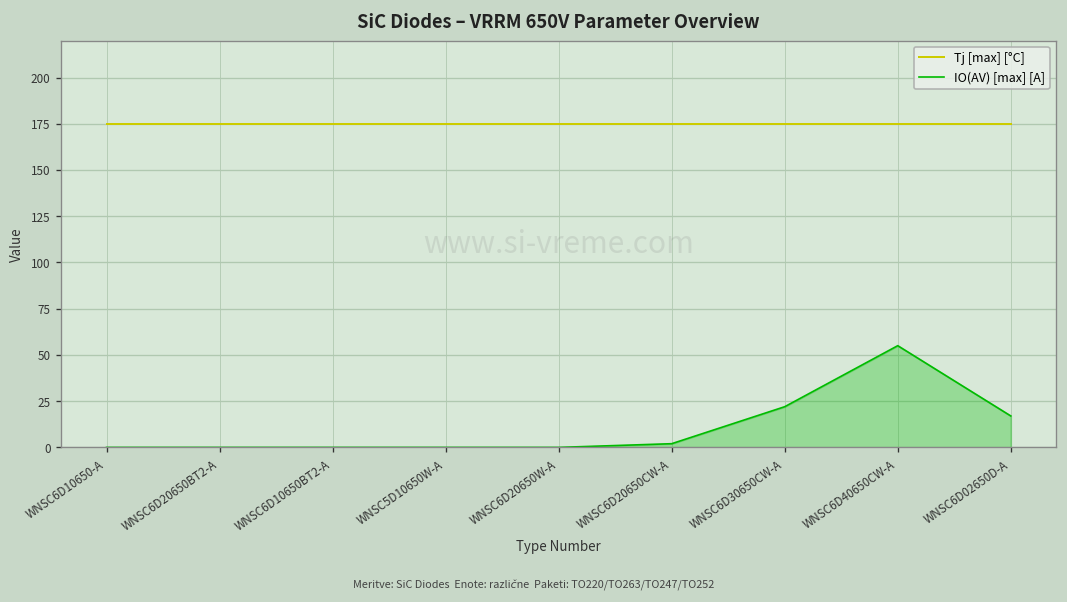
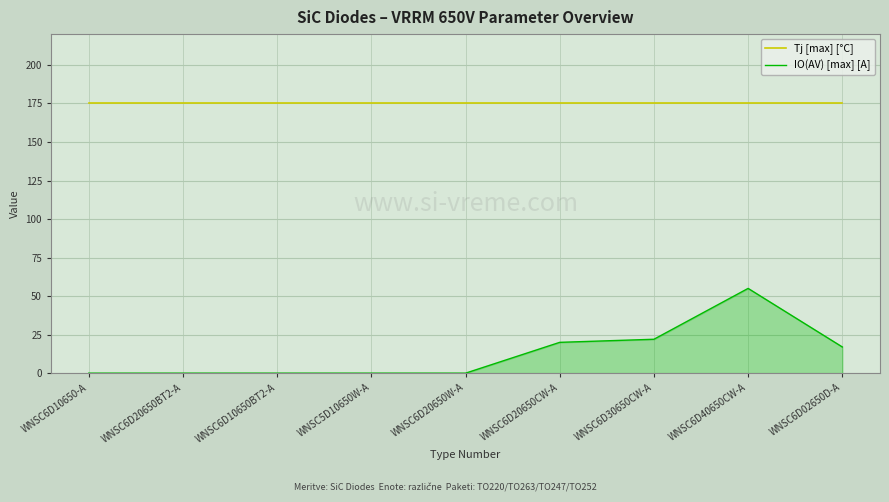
  {
    "Tj [max] [°C]": {
      "WNSC6D10650-A": 175,
      "WNSC6D20650BT2-A": 175,
      "WNSC6D10650BT2-A": 175,
      "WNSC5D10650W-A": 175,
      "WNSC6D20650W-A": 175,
      "WNSC6D20650CW-A": 175,
      "WNSC6D30650CW-A": 175,
      "WNSC6D40650CW-A": 175,
      "WNSC6D02650D-A": 175
    },
    "IO(AV) [max] [A]": {
      "WNSC6D10650-A": 0,
      "WNSC6D20650BT2-A": 0,
      "WNSC6D10650BT2-A": 0,
      "WNSC5D10650W-A": 0,
      "WNSC6D20650W-A": 0,
-     "WNSC6D20650CW-A": 2,
+     "WNSC6D20650CW-A": 20,
      "WNSC6D30650CW-A": 22,
      "WNSC6D40650CW-A": 55,
      "WNSC6D02650D-A": 17
    }
  }
